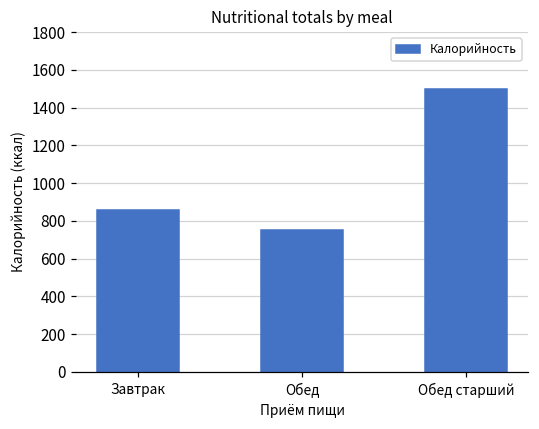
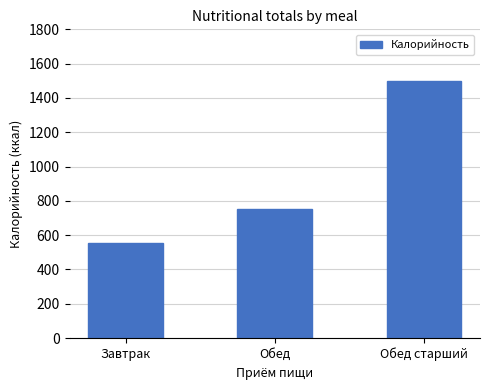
  {
-   "Завтрак": 860,
+   "Завтрак": 560,
    "Обед": 750,
    "Обед старший": 1500
  }
